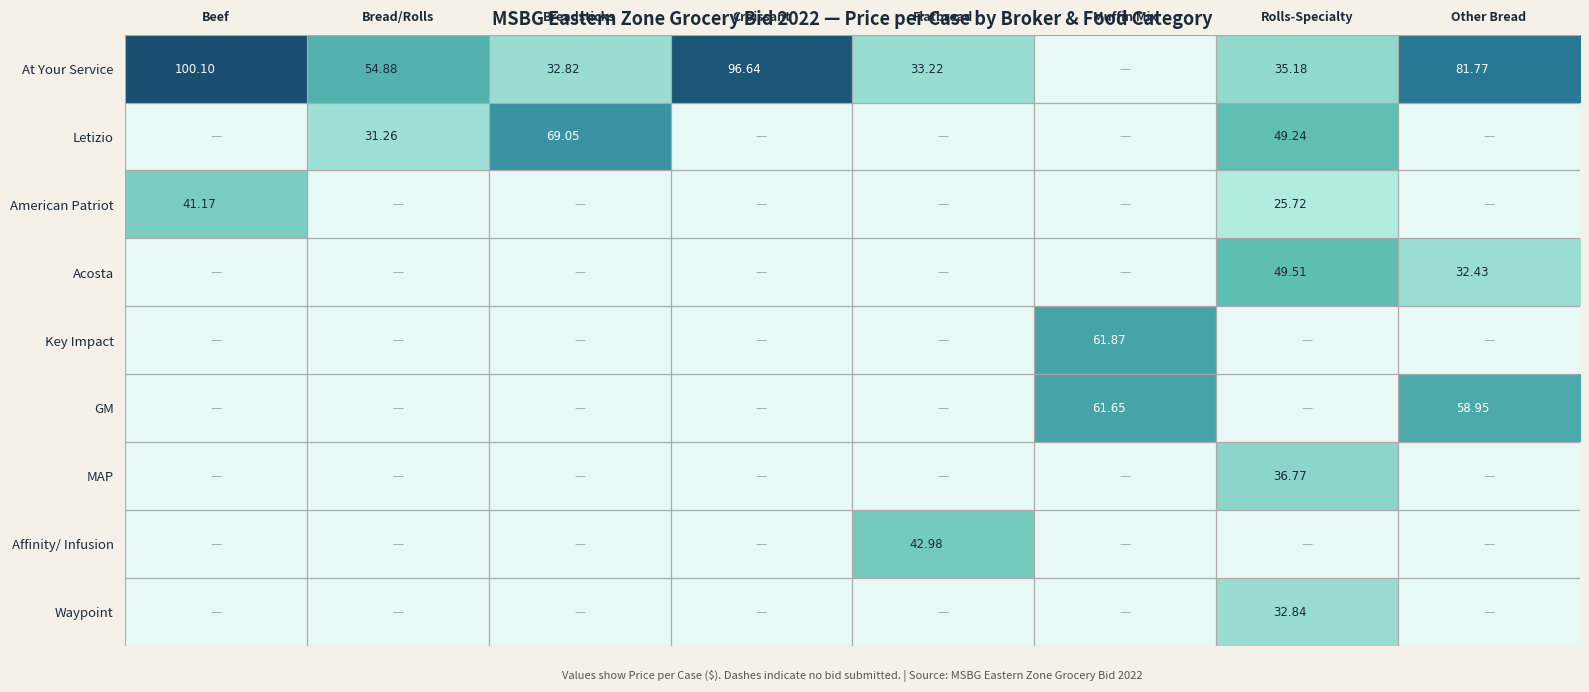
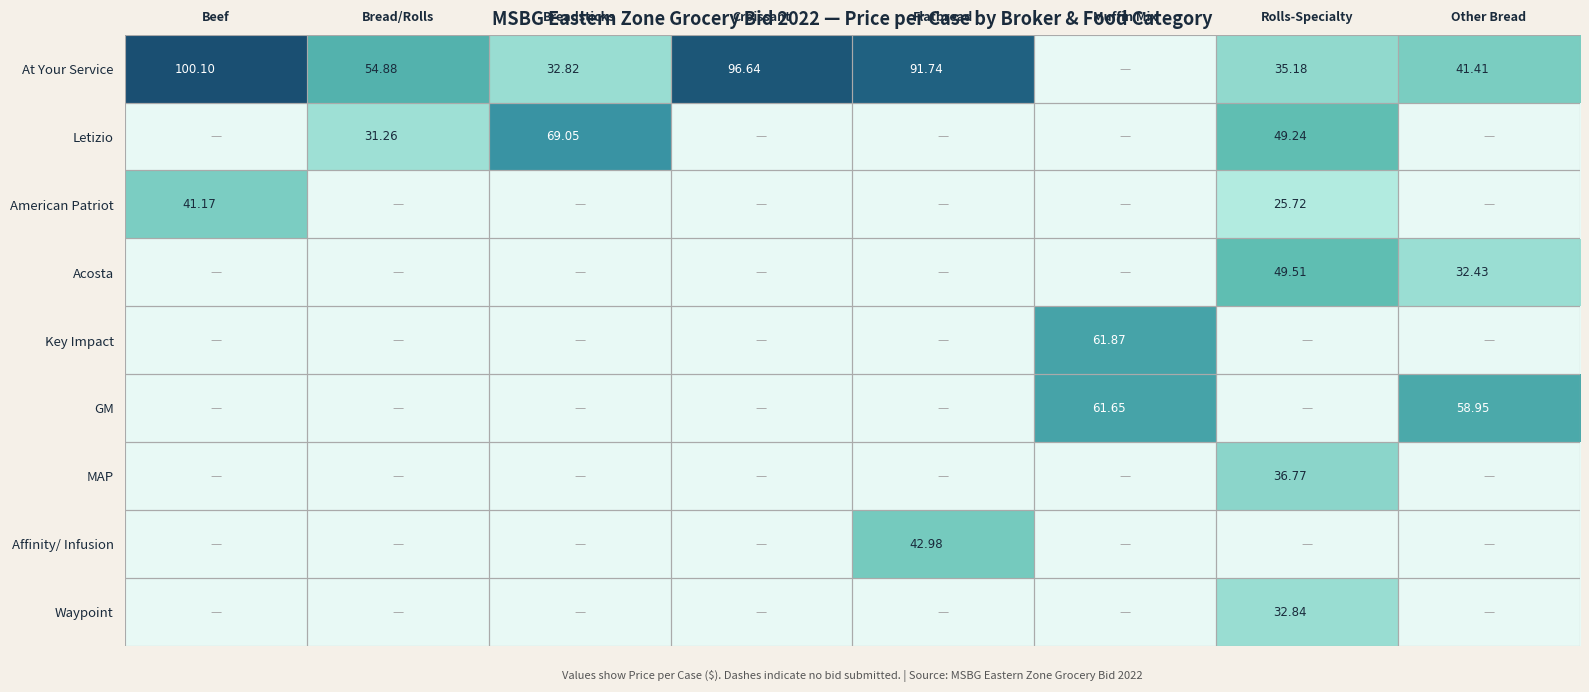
  {
    "At Your Service": {
      "Beef": 100.10,
      "Bread/Rolls": 54.88,
      "Breadsticks": 32.82,
      "Croissant": 96.64,
-     "Flatbread": 33.22,
+     "Flatbread": 91.74,
      "Rolls-Specialty": 35.18,
-     "Other Bread": 81.77
+     "Other Bread": 41.41
    },
    "Letizio": {
      "Bread/Rolls": 31.26,
      "Breadsticks": 69.05,
      "Rolls-Specialty": 49.24
    },
    "American Patriot": {
      "Beef": 41.17,
      "Rolls-Specialty": 25.72
    },
    "Acosta": {
      "Rolls-Specialty": 49.51,
      "Other Bread": 32.43
    },
    "Key Impact": {
      "Muffin Mix": 61.87
    },
    "GM": {
      "Muffin Mix": 61.65,
      "Other Bread": 58.95
    },
    "MAP": {
      "Rolls-Specialty": 36.77
    },
    "Affinity/ Infusion": {
      "Flatbread": 42.98
    },
    "Waypoint": {
      "Rolls-Specialty": 32.84
    }
  }
